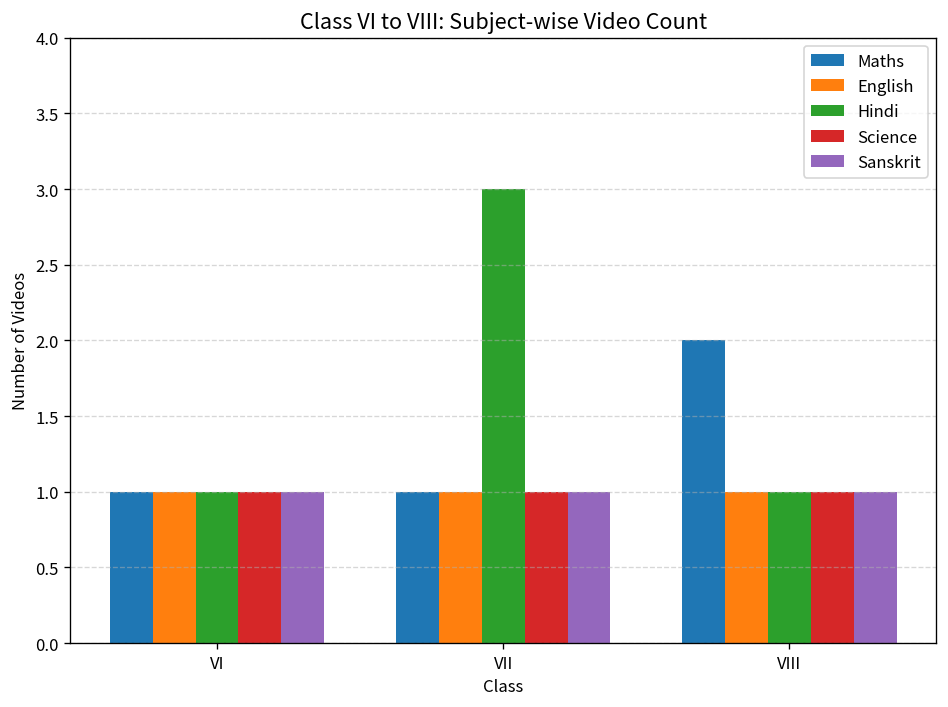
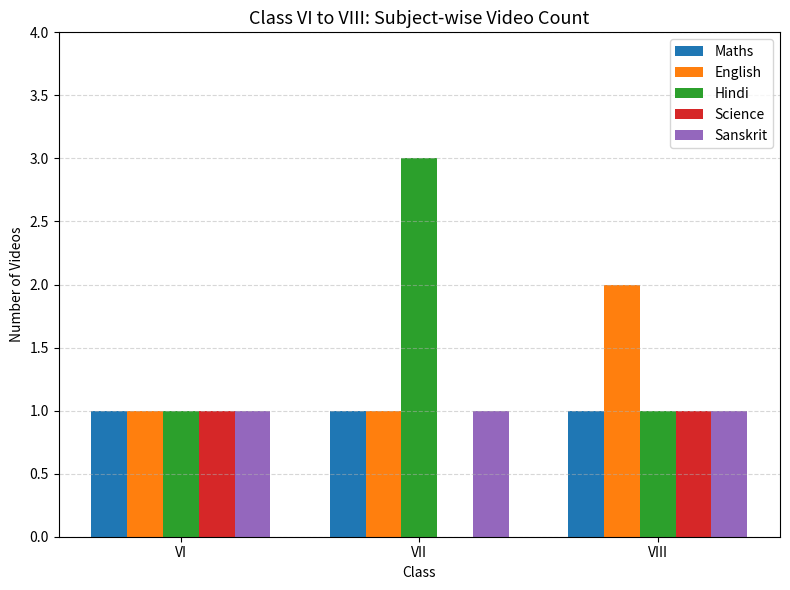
  {
    "Maths": {
      "VI": 1,
      "VII": 1,
-     "VIII": 2
+     "VIII": 1
    },
    "English": {
      "VI": 1,
      "VII": 1,
-     "VIII": 1
+     "VIII": 2
    },
    "Hindi": {
      "VI": 1,
      "VII": 3,
      "VIII": 1
    },
    "Science": {
      "VI": 1,
-     "VII": 1,
+     "VII": 0,
      "VIII": 1
    },
    "Sanskrit": {
      "VI": 1,
      "VII": 1,
      "VIII": 1
    }
  }
